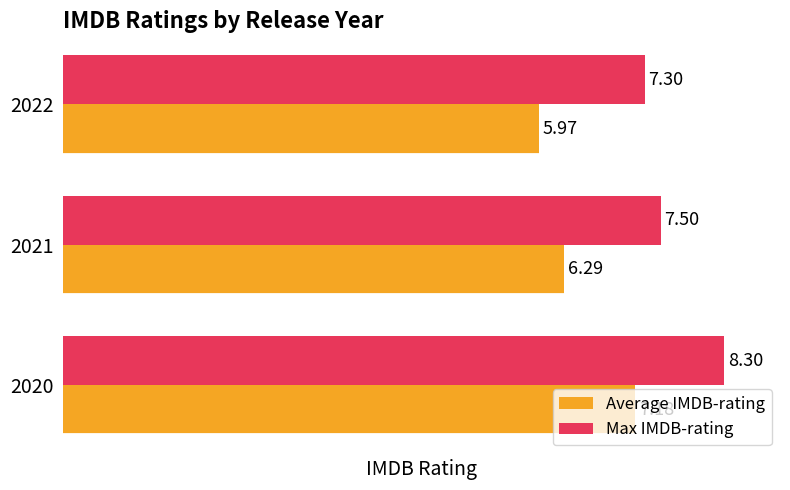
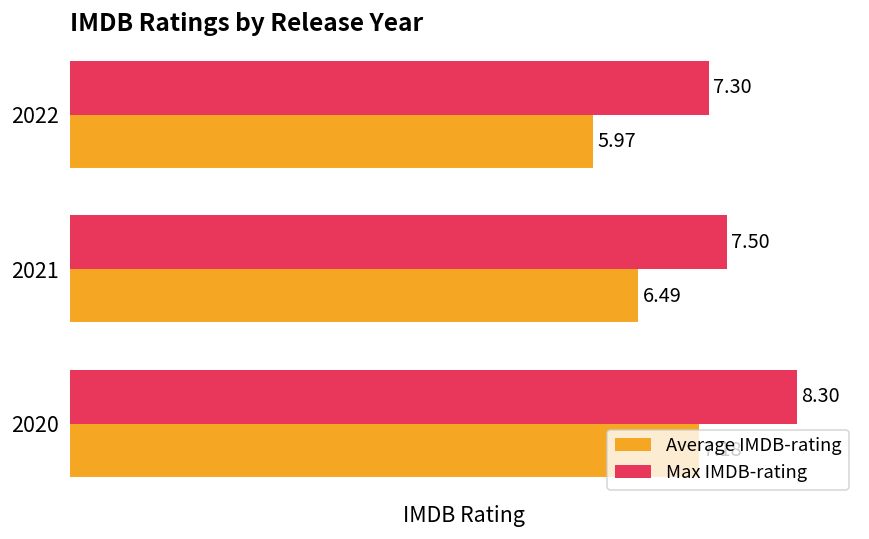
  {
    "Average IMDB-rating": {
      "2022": 5.97,
-     "2021": 6.29
+     "2021": 6.49
    },
    "Max IMDB-rating": {
      "2022": 7.30,
      "2021": 7.50,
      "2020": 8.30
    }
  }
